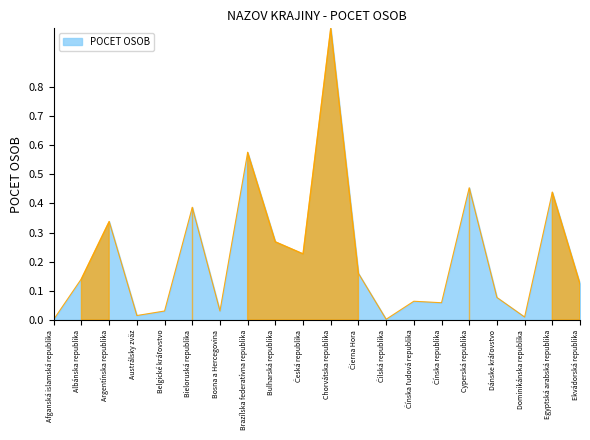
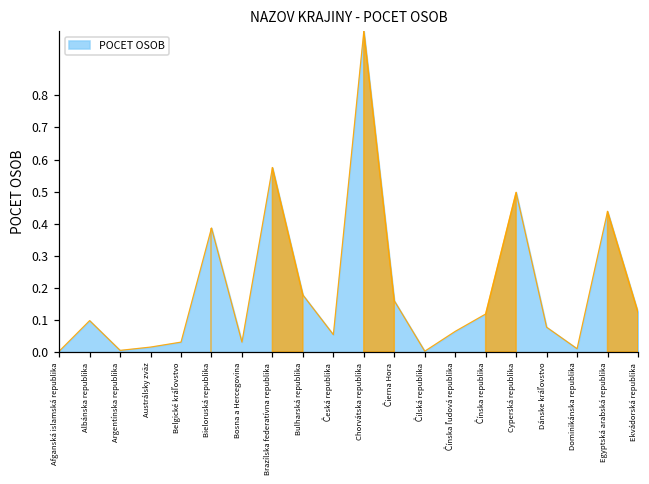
  {
    "Afganská islamská republika": 0.00,
-   "Albánska republika": 0.14,
-   "Argentínska republika": 0.34,
+   "Albánska republika": 0.10,
+   "Argentínska republika": 0.01,
    "Austrálsky zväz": 0.02,
    "Belgické kráľovstvo": 0.03,
    "Bieloruská republika": 0.39,
    "Bosna a Hercegovina": 0.03,
    "Brazílska federatívna republika": 0.57,
-   "Bulharská republika": 0.27,
-   "Česká republika": 0.23,
+   "Bulharská republika": 0.18,
+   "Česká republika": 0.05,
    "Chorvátska republika": 1.00,
    "Čierna Hora": 0.16,
    "Čilská republika": 0.00,
    "Čínska ľudová republika": 0.06,
-   "Čínska republika": 0.06,
-   "Cyperská republika": 0.45,
+   "Čínska republika": 0.12,
+   "Cyperská republika": 0.50,
    "Dánske kráľovstvo": 0.08,
    "Dominikánska republika": 0.01,
    "Egyptská arabská republika": 0.44,
    "Ekvádorská republika": 0.12
  }
